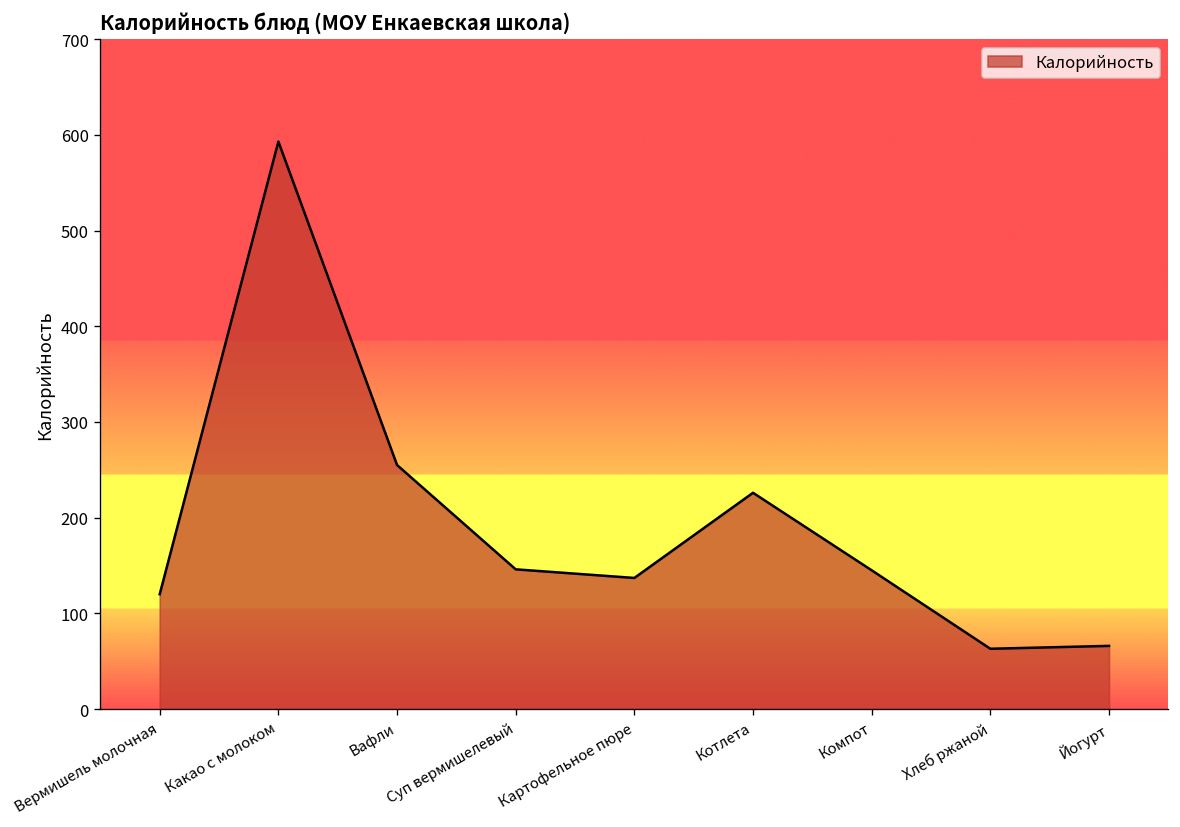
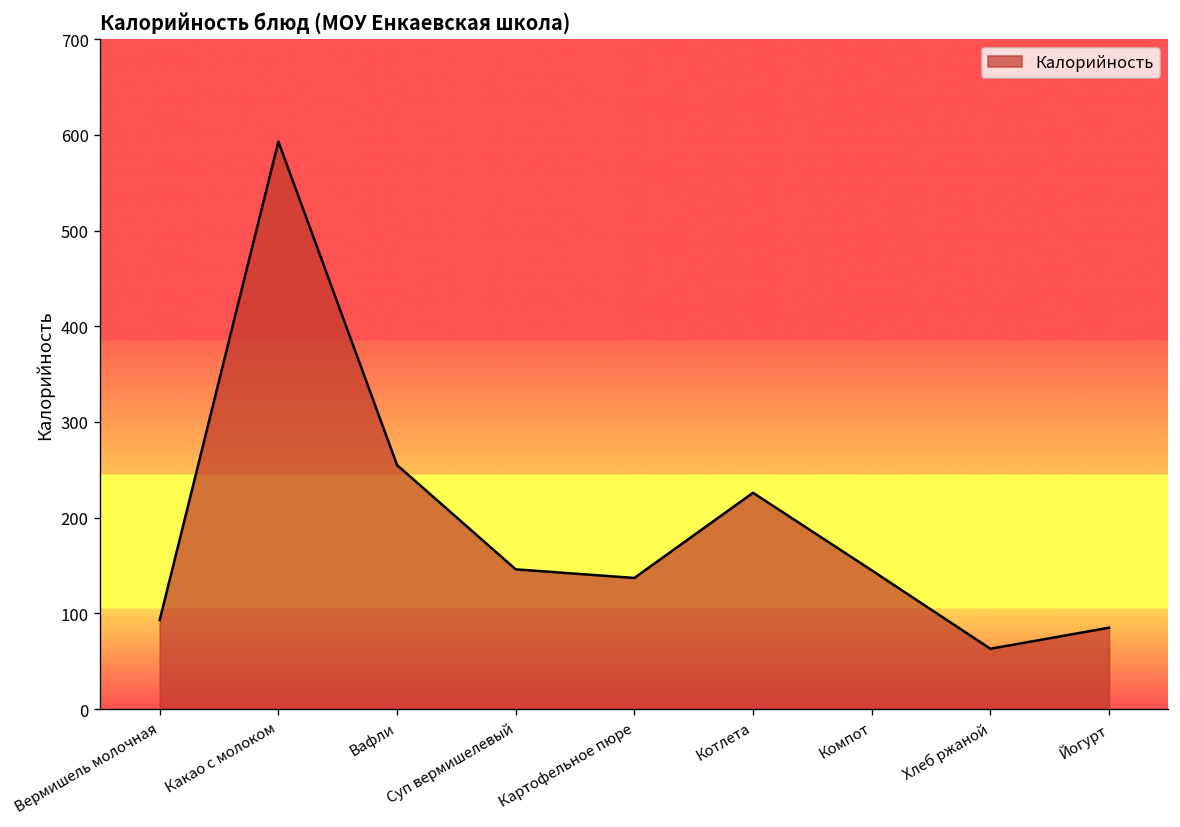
  {
-   "Вермишель молочная": 120,
+   "Вермишель молочная": 90,
    "Какао с молоком": 590,
    "Вафли": 260,
    "Суп вермишелевый": 150,
    "Картофельное пюре": 140,
    "Котлета": 230,
    "Компот": 150,
    "Хлеб ржаной": 60,
-   "Йогурт": 70
+   "Йогурт": 90
  }
